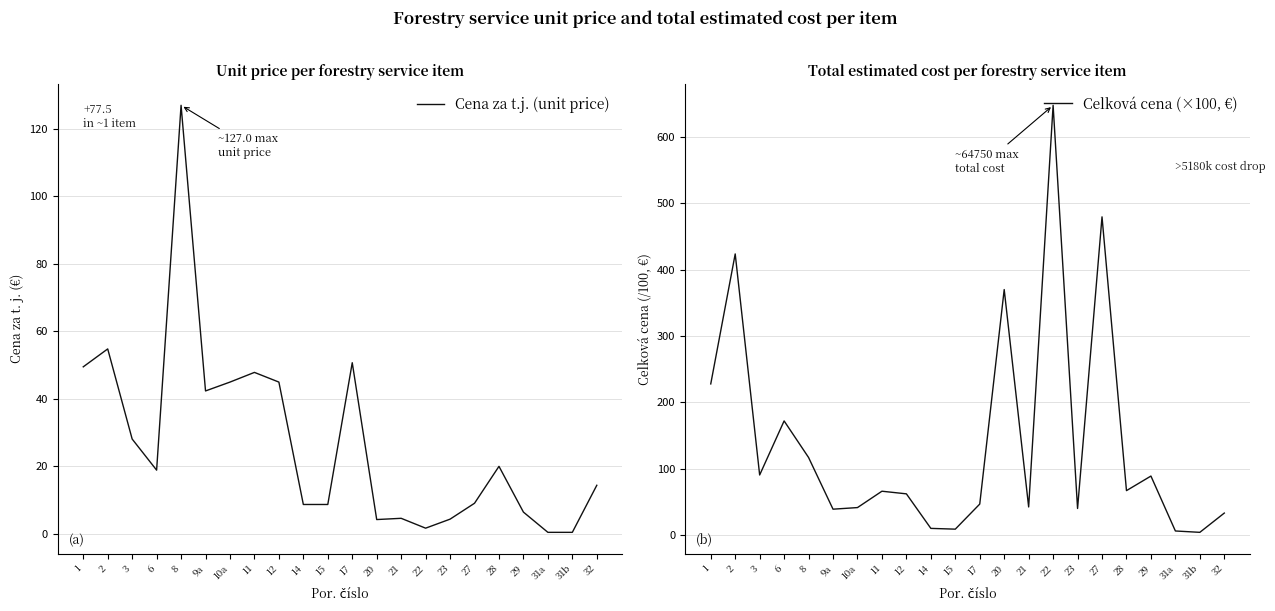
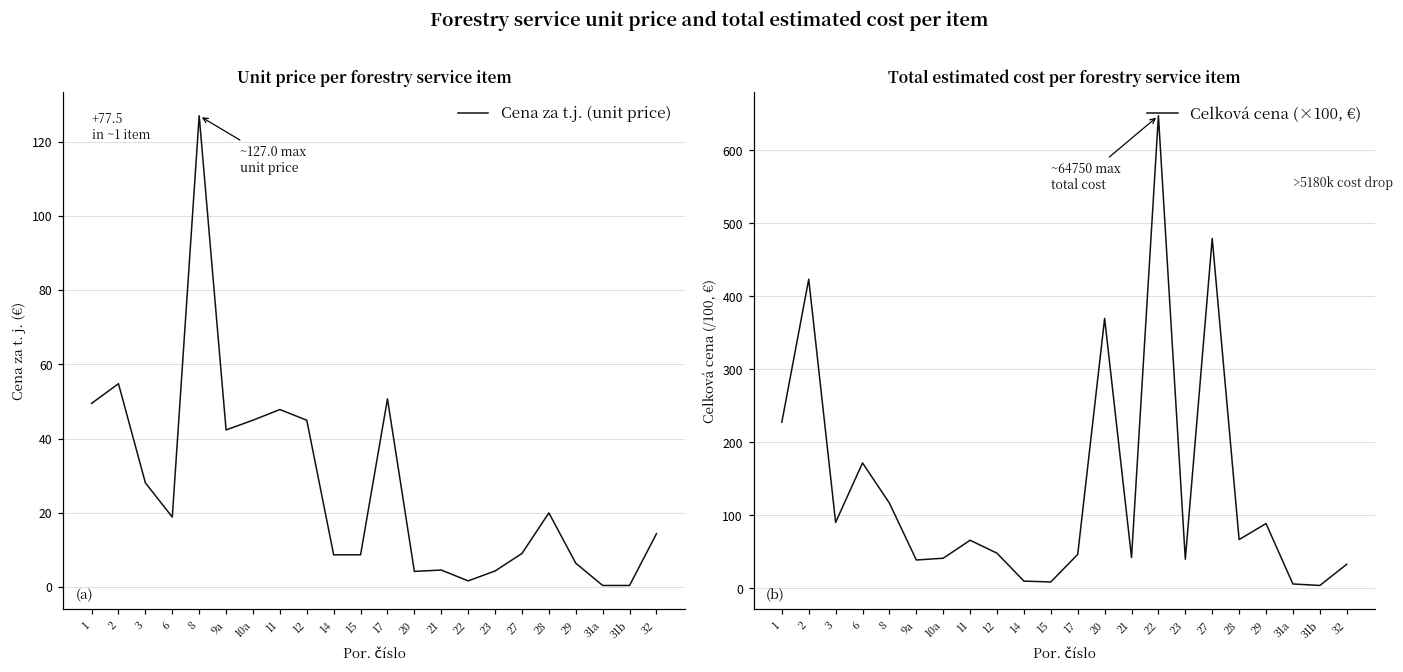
  {
    "Unit price per forestry service item": {
      "8": 127.0
    },
    "Total estimated cost per forestry service item": {
      "1": 230,
      "2": 420,
      "3": 90,
      "6": 170,
      "8": 120,
      "9a": 40,
      "10a": 40,
      "11": 70,
-     "12": 60,
+     "12": 50,
      "14": 10,
      "15": 10,
      "17": 50,
      "20": 370,
      "21": 40,
      "23": 40,
      "27": 480,
      "28": 70,
      "29": 90,
      "31a": 10,
      "31b": 0,
      "32": 30
    }
  }
